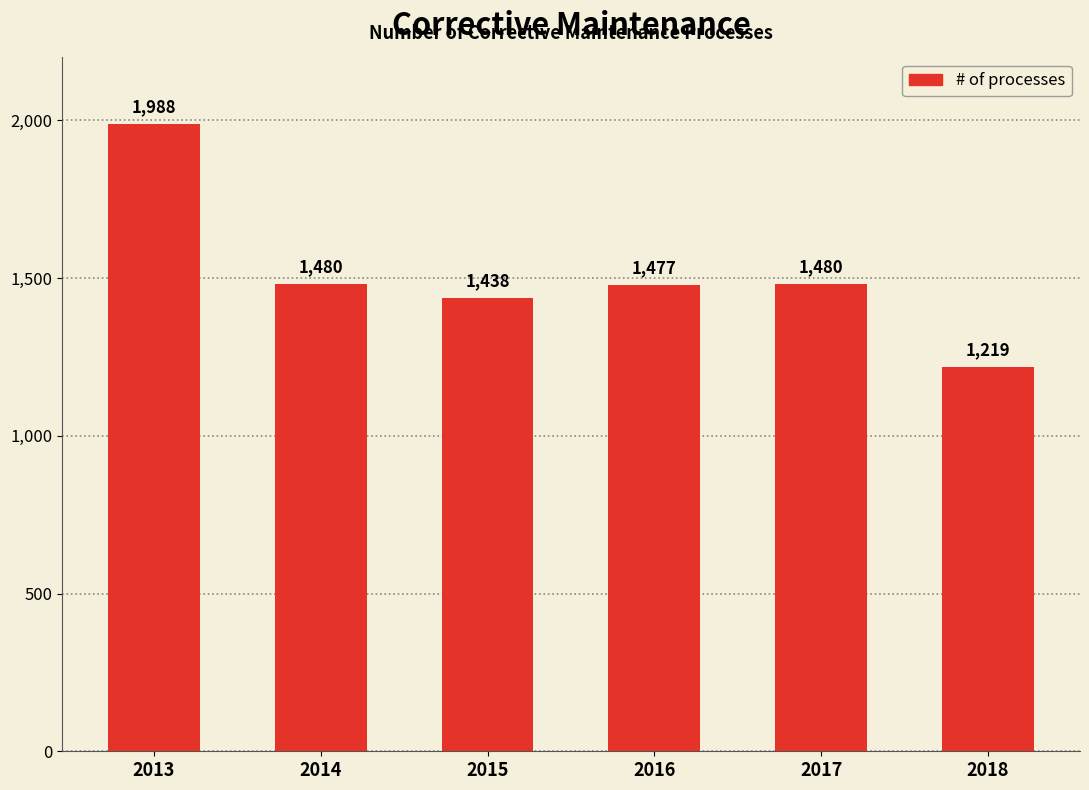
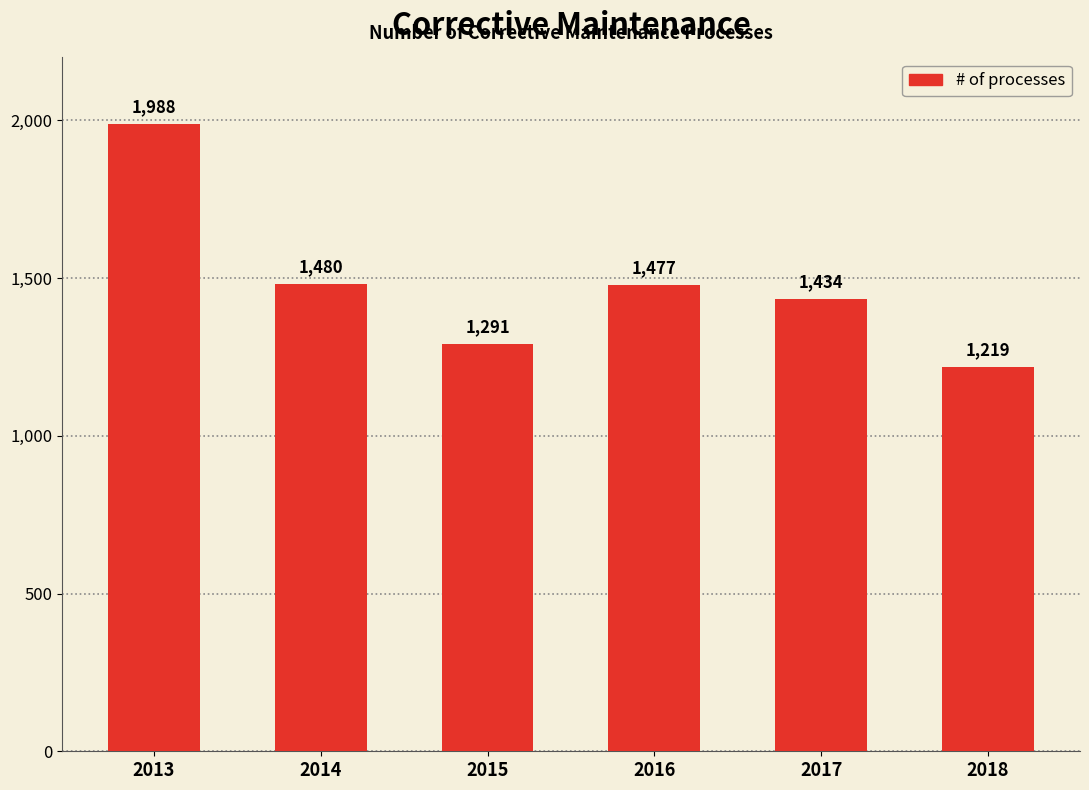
  {
    "2013": "1,988",
    "2014": "1,480",
-   "2015": "1,438",
+   "2015": "1,291",
    "2016": "1,477",
-   "2017": "1,480",
+   "2017": "1,434",
    "2018": "1,219"
  }
